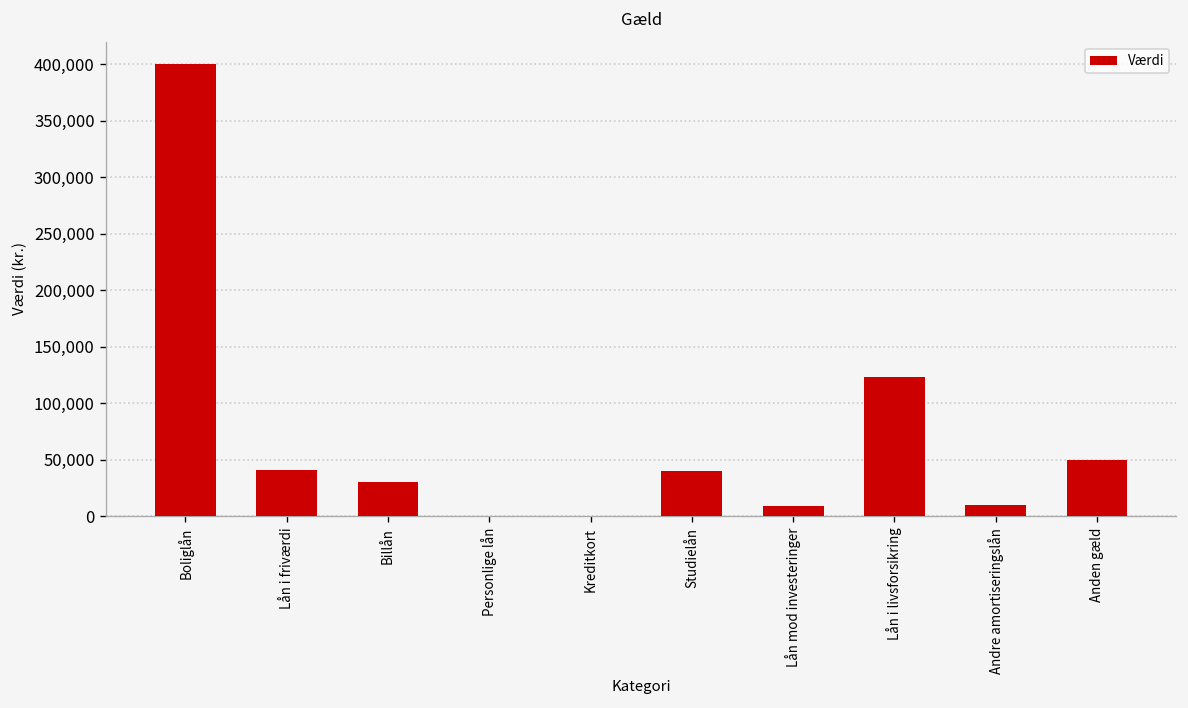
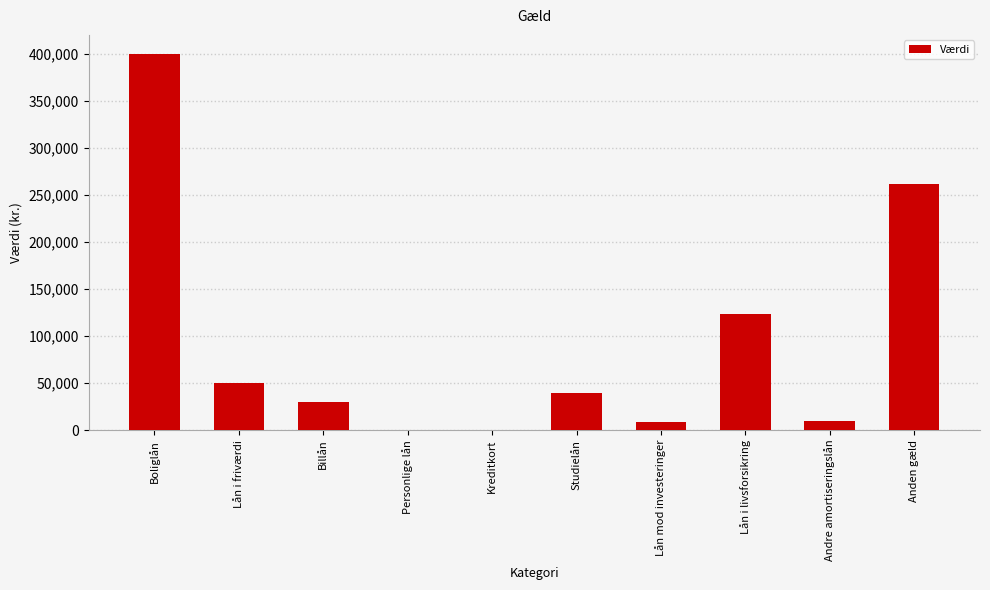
  {
    "Boliglån": "400,000",
-   "Lån i friværdi": "40,000",
+   "Lån i friværdi": "50,000",
    "Billån": "30,000",
    "Personlige lån": "0",
    "Kreditkort": "0",
    "Studielån": "40,000",
    "Lån mod investeringer": "10,000",
    "Lån i livsforsikring": "120,000",
    "Andre amortiseringslån": "10,000",
-   "Anden gæld": "50,000"
+   "Anden gæld": "260,000"
  }
